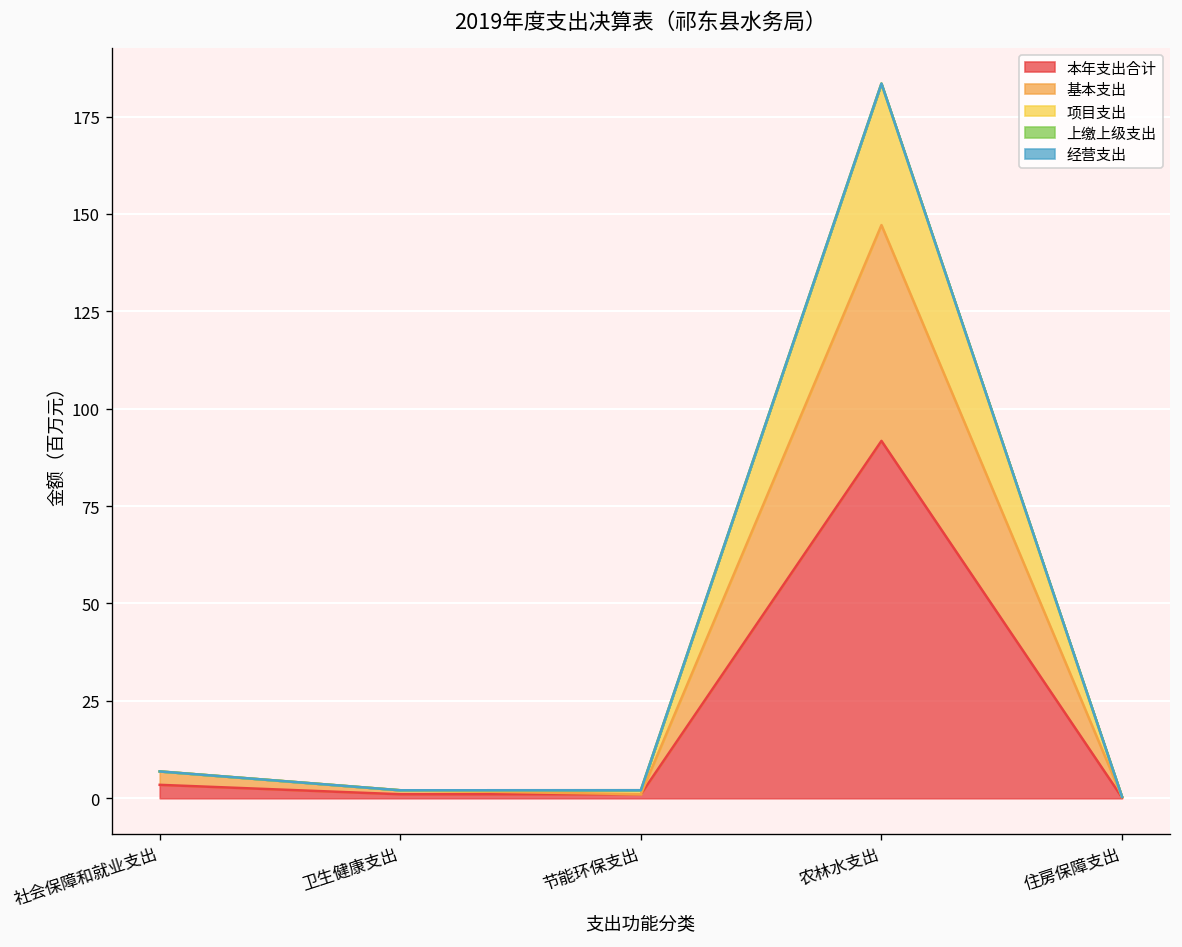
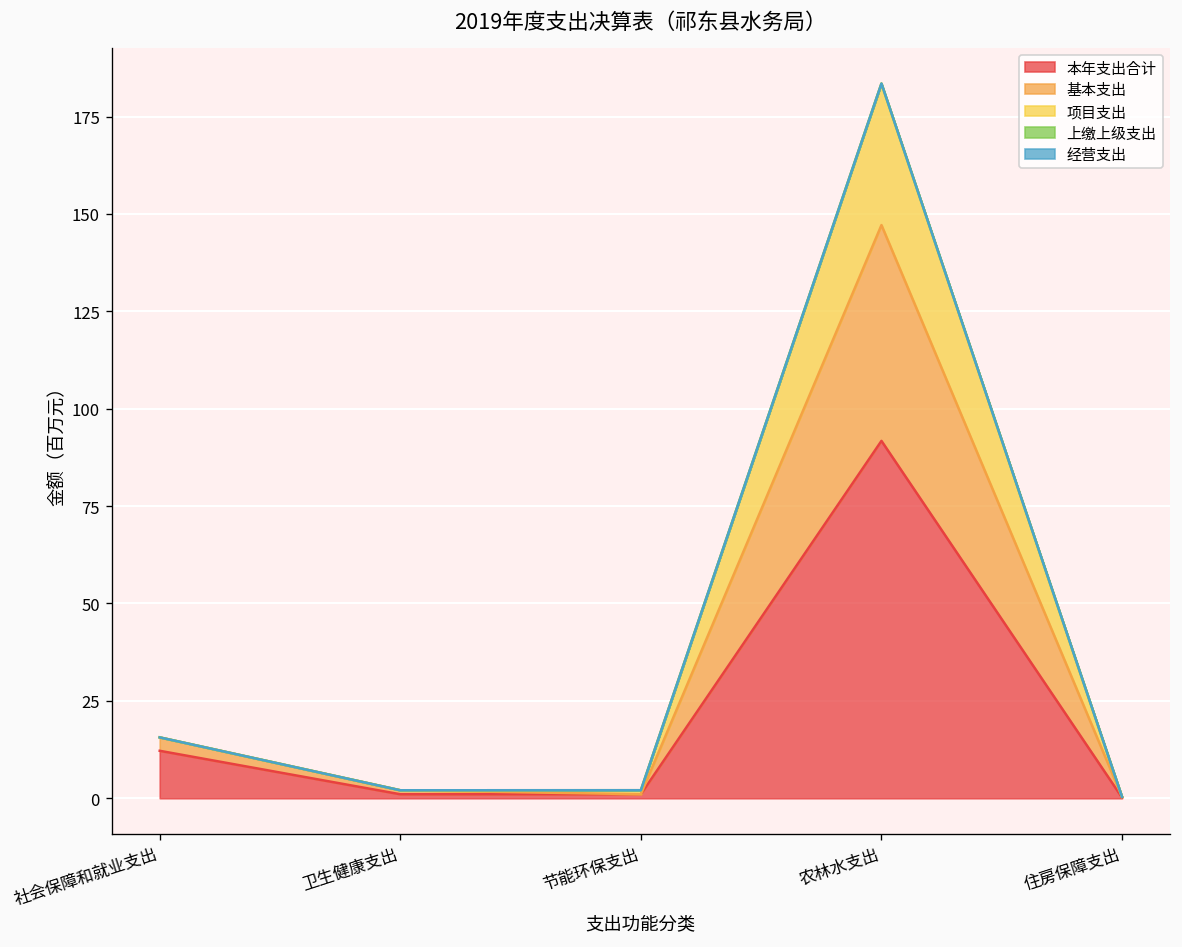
  {
    "本年支出合计": {
-     "社会保障和就业支出": 3,
+     "社会保障和就业支出": 12,
      "卫生健康支出": 1,
      "农林水支出": 92
    },
    "基本支出": {
      "农林水支出": 55
    }
  }
